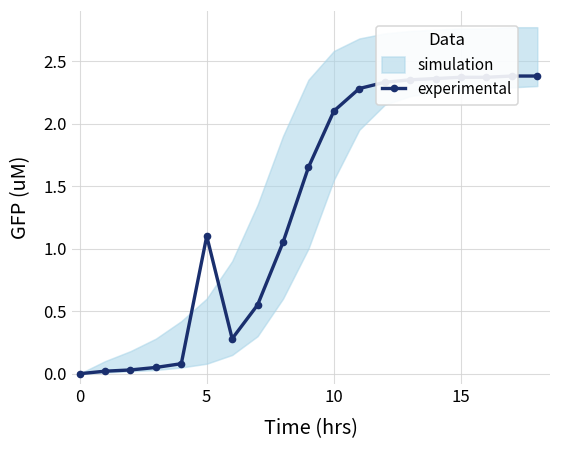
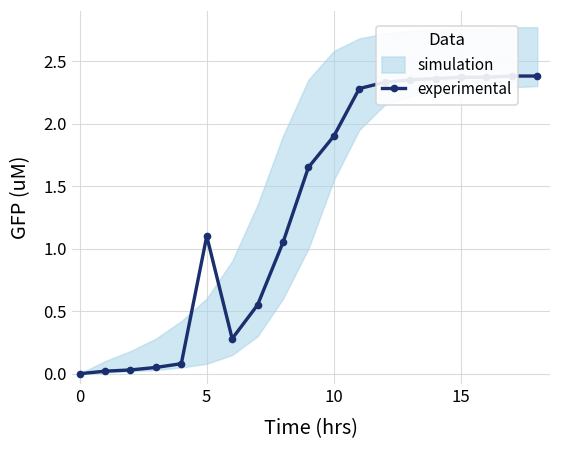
  {
    "experimental": {
      "5": 1.1,
-     "10": 2.1
+     "10": 1.9
    }
  }
